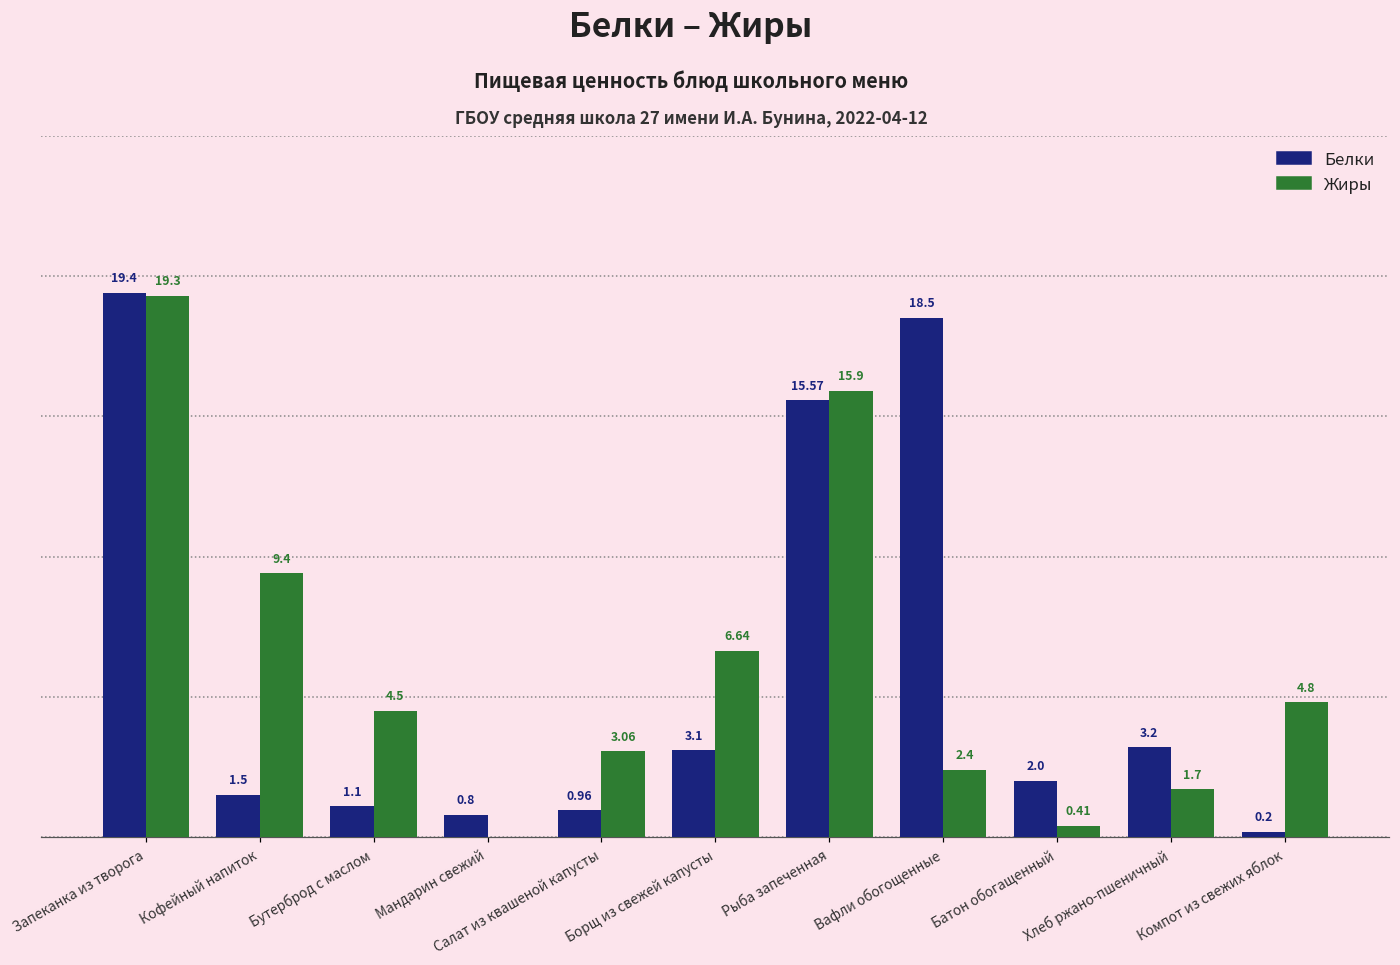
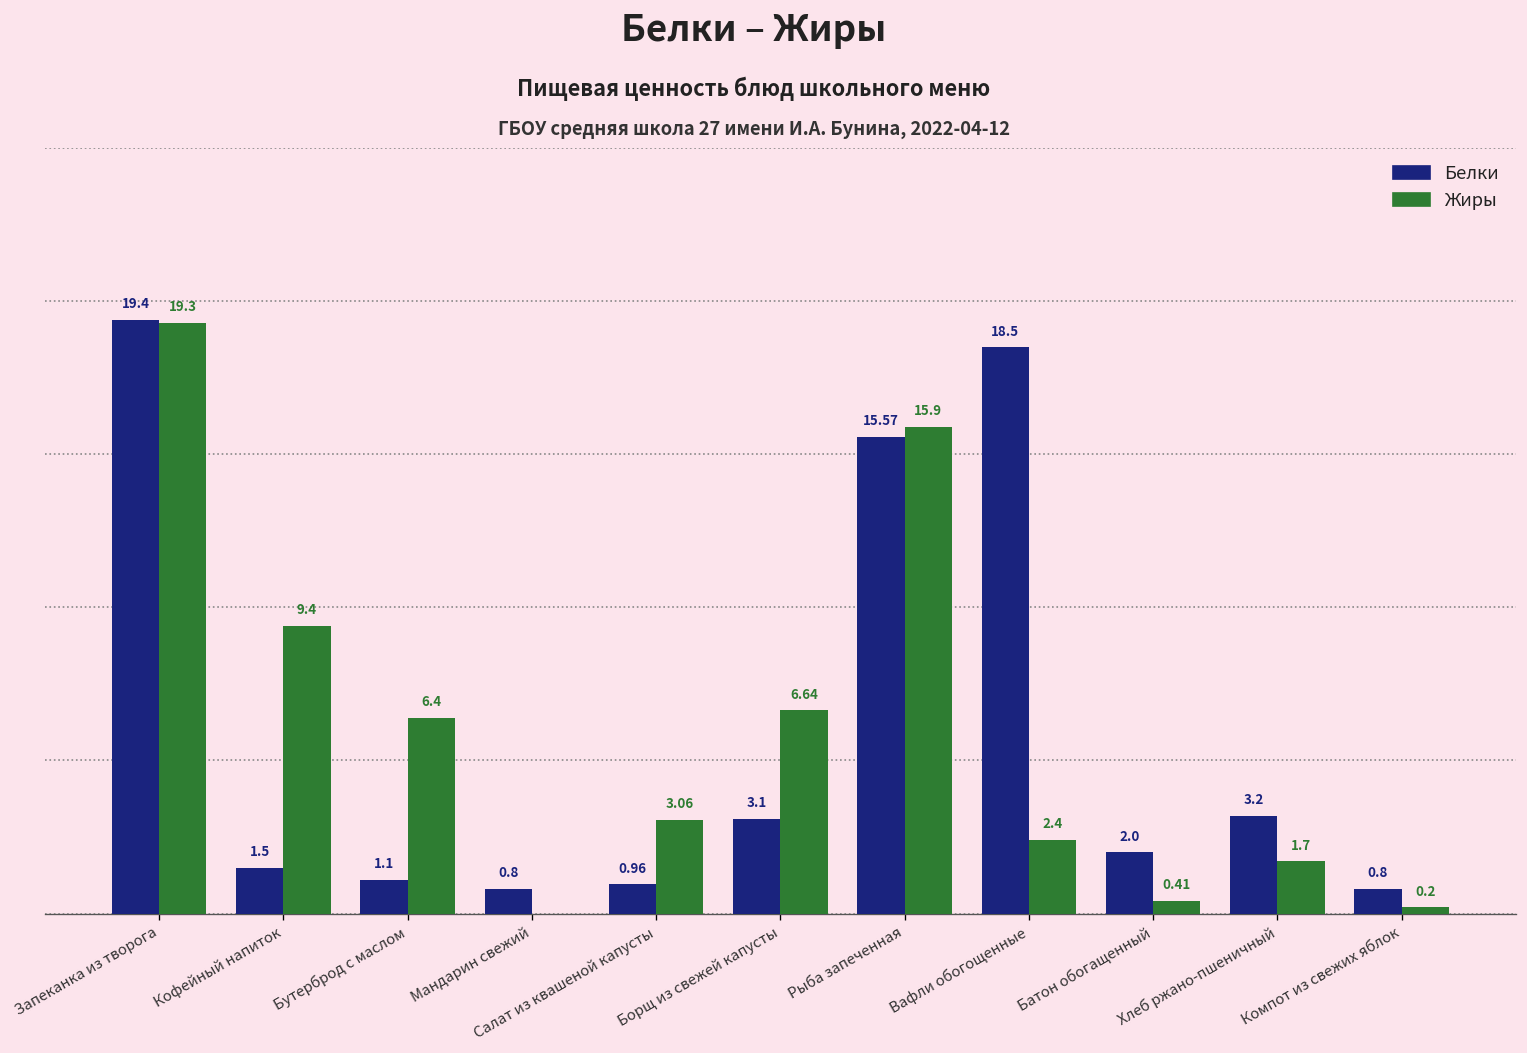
  {
    "Белки": {
      "Запеканка из творога": 19.4,
      "Кофейный напиток": 1.5,
      "Бутерброд с маслом": 1.1,
      "Мандарин свежий": 0.8,
      "Салат из квашеной капусты": 0.96,
      "Борщ из свежей капусты": 3.1,
      "Рыба запеченная": 15.57,
      "Вафли обогощенные": 18.5,
      "Батон обогащенный": 2.0,
      "Хлеб ржано-пшеничный": 3.2,
-     "Компот из свежих яблок": 0.2
+     "Компот из свежих яблок": 0.8
    },
    "Жиры": {
      "Запеканка из творога": 19.3,
      "Кофейный напиток": 9.4,
-     "Бутерброд с маслом": 4.5,
+     "Бутерброд с маслом": 6.4,
      "Салат из квашеной капусты": 3.06,
      "Борщ из свежей капусты": 6.64,
      "Рыба запеченная": 15.9,
      "Вафли обогощенные": 2.4,
      "Батон обогащенный": 0.41,
      "Хлеб ржано-пшеничный": 1.7,
-     "Компот из свежих яблок": 4.8
+     "Компот из свежих яблок": 0.2
    }
  }
